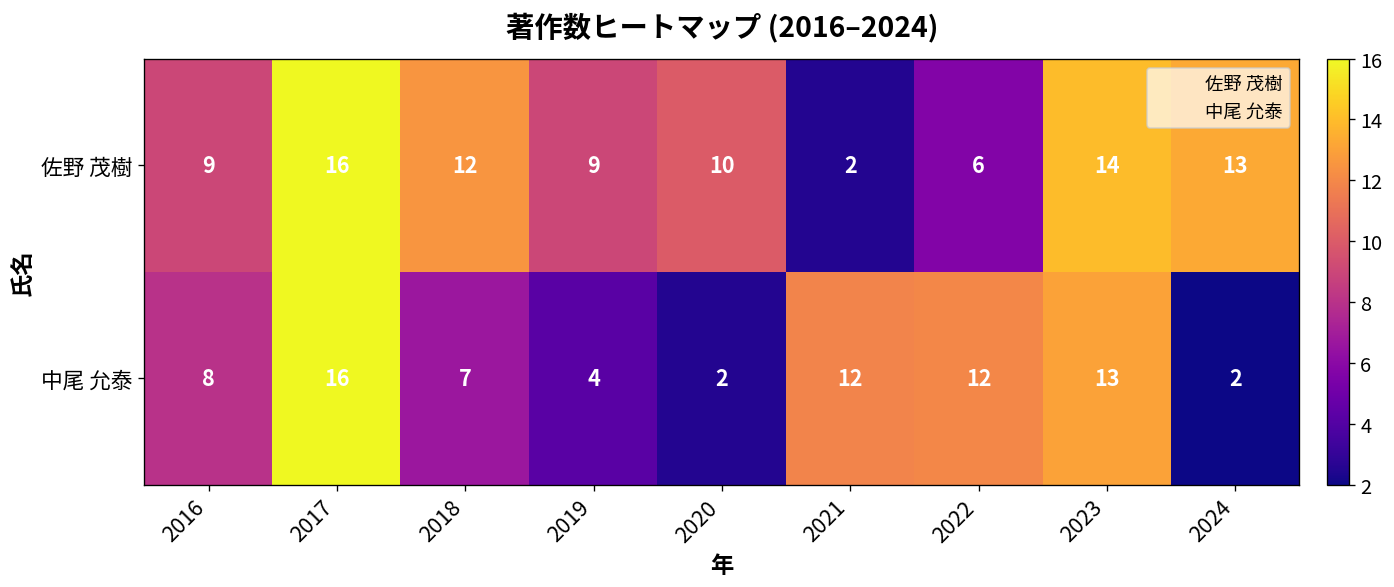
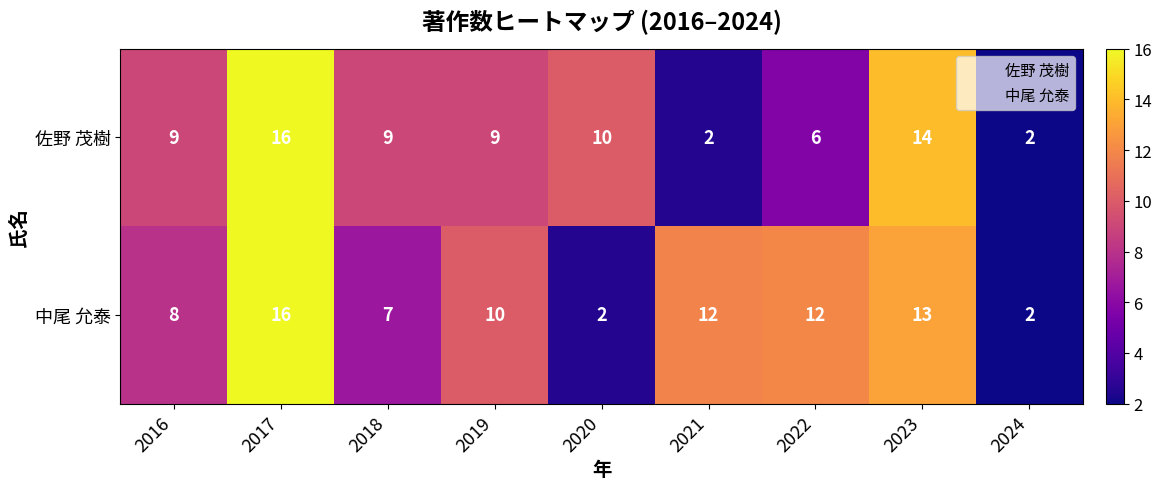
  {
    "佐野 茂樹": {
      "2016": 9,
      "2017": 16,
-     "2018": 12,
+     "2018": 9,
      "2019": 9,
      "2020": 10,
      "2021": 2,
      "2022": 6,
      "2023": 14,
-     "2024": 13
+     "2024": 2
    },
    "中尾 允泰": {
      "2016": 8,
      "2017": 16,
      "2018": 7,
-     "2019": 4,
+     "2019": 10,
      "2020": 2,
      "2021": 12,
      "2022": 12,
      "2023": 13,
      "2024": 2
    }
  }
